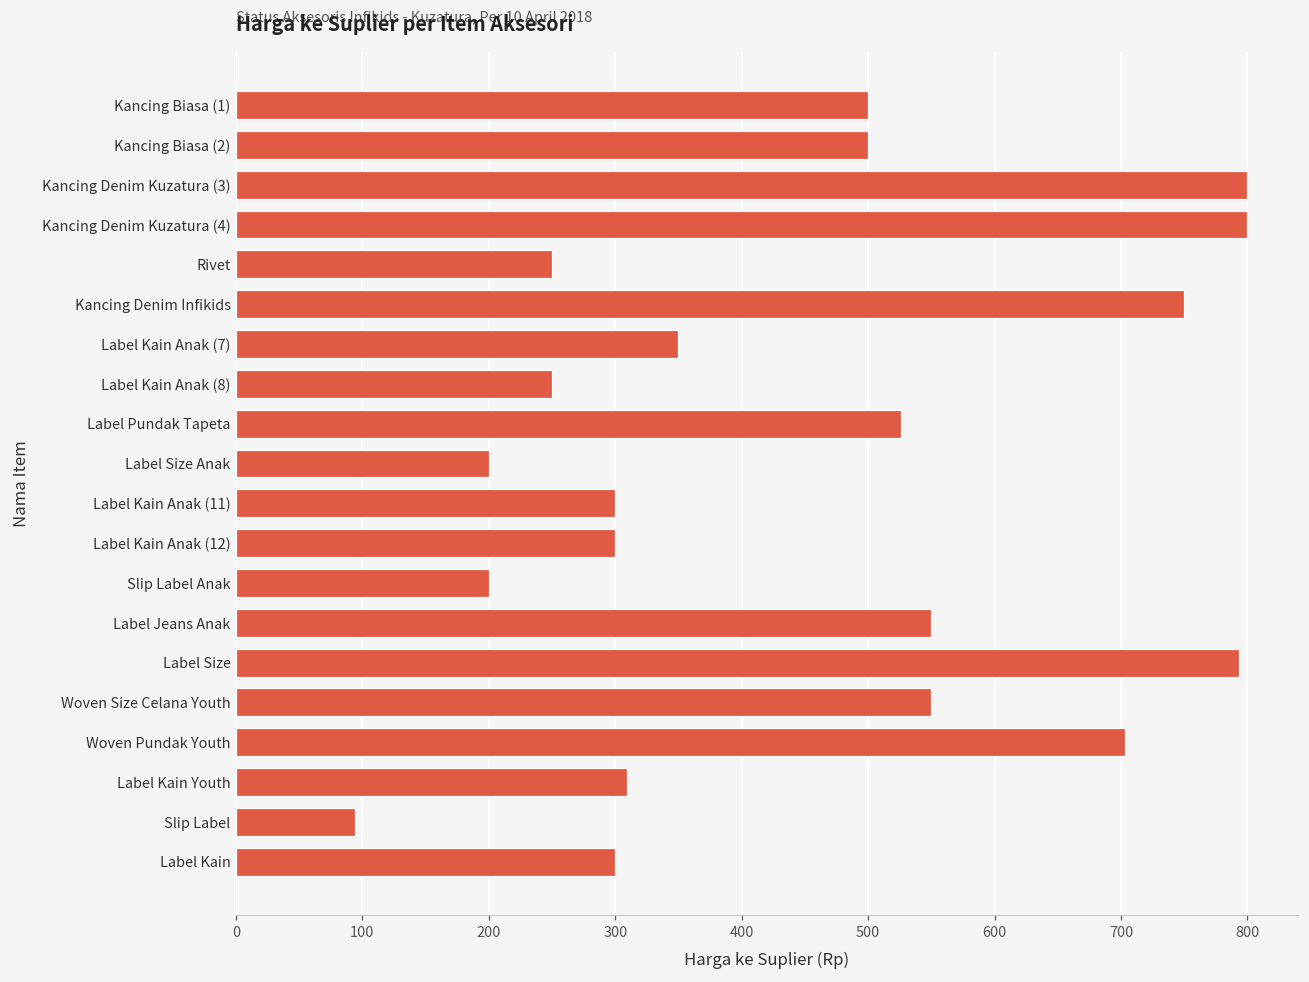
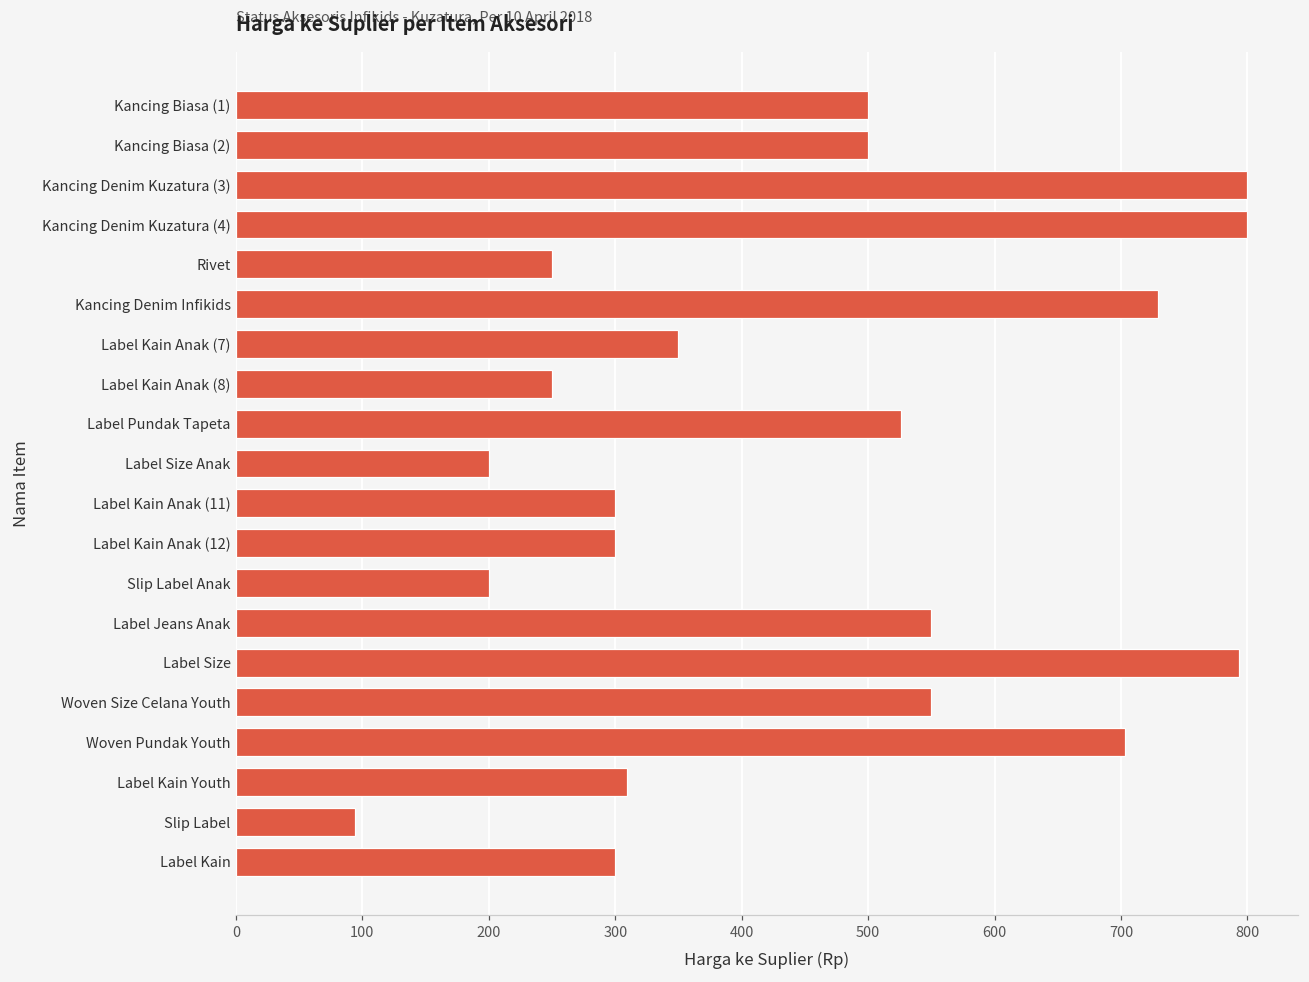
  {
    "Kancing Biasa (1)": 500,
    "Kancing Biasa (2)": 500,
    "Kancing Denim Kuzatura (3)": 800,
    "Kancing Denim Kuzatura (4)": 800,
    "Rivet": 250,
-   "Kancing Denim Infikids": 750,
+   "Kancing Denim Infikids": 729,
    "Label Kain Anak (7)": 350,
    "Label Kain Anak (8)": 250,
    "Label Pundak Tapeta": 526,
    "Label Size Anak": 200,
    "Label Kain Anak (11)": 300,
    "Label Kain Anak (12)": 300,
    "Slip Label Anak": 200,
    "Label Jeans Anak": 550,
    "Label Size": 793,
    "Woven Size Celana Youth": 550,
    "Woven Pundak Youth": 703,
    "Label Kain Youth": 309,
    "Slip Label": 94,
    "Label Kain": 300
  }
